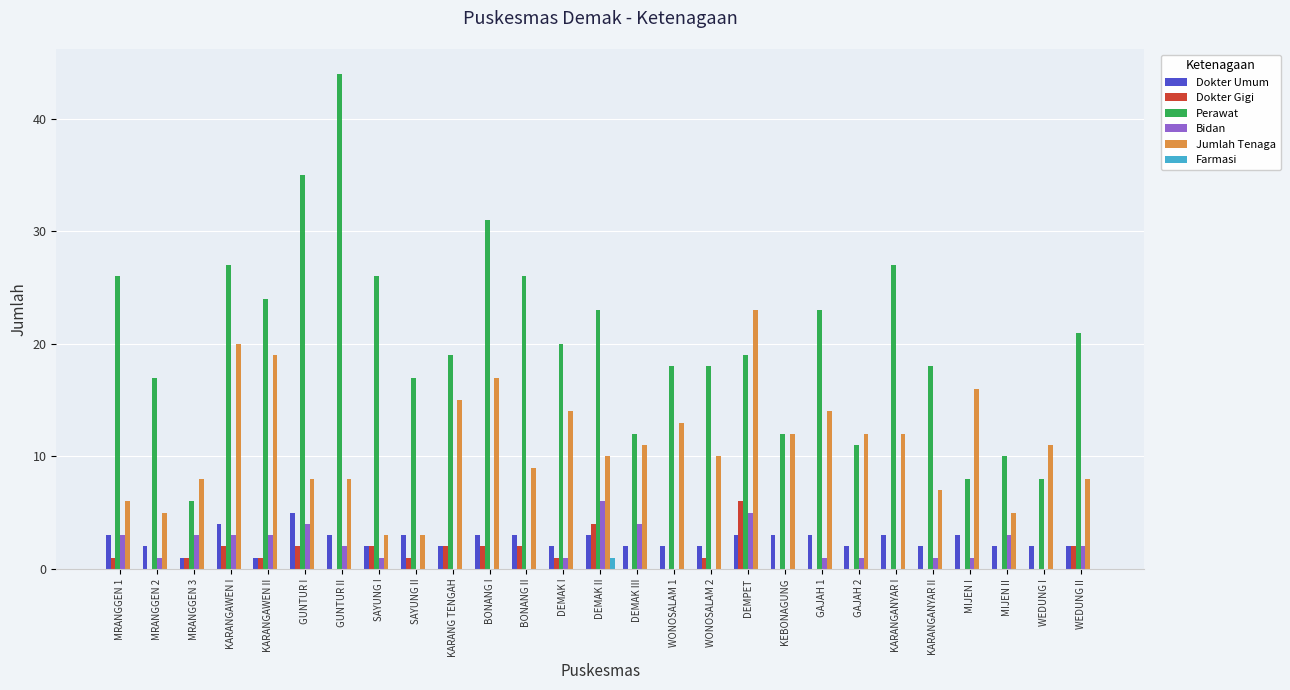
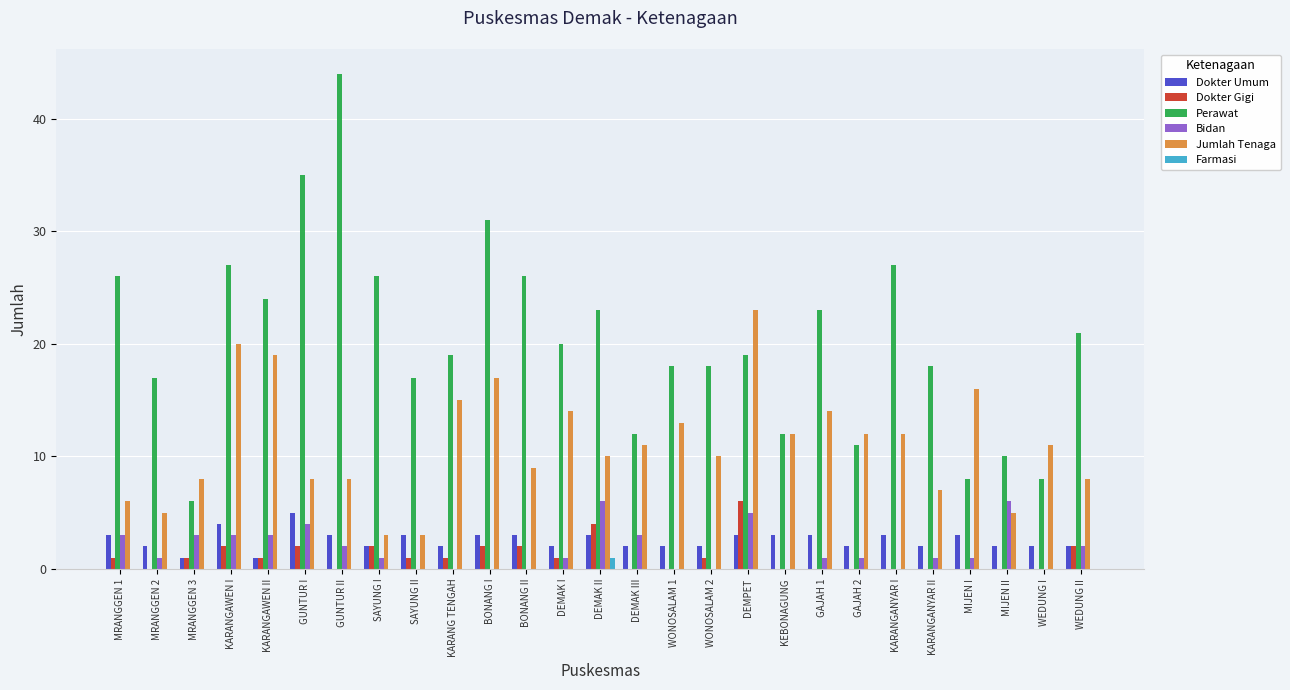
  {
    "Dokter Umum": {
      "MRANGGEN 1": 3,
      "MRANGGEN 2": 2,
      "MRANGGEN 3": 1,
      "KARANGAWEN I": 4,
      "KARANGAWEN II": 1,
      "GUNTUR I": 5,
      "GUNTUR II": 3,
      "SAYUNG I": 2,
      "SAYUNG II": 3,
      "KARANG TENGAH": 2,
      "BONANG I": 3,
      "BONANG II": 3,
      "DEMAK I": 2,
      "DEMAK II": 3,
      "DEMAK III": 2,
      "WONOSALAM 1": 2,
      "WONOSALAM 2": 2,
      "DEMPET": 3,
      "KEBONAGUNG": 3,
      "GAJAH 1": 3,
      "GAJAH 2": 2,
      "KARANGANYAR I": 3,
      "KARANGANYAR II": 2,
      "MIJEN I": 3,
      "MIJEN II": 2,
      "WEDUNG I": 2,
      "WEDUNG II": 2
    },
    "Dokter Gigi": {
      "MRANGGEN 1": 1,
      "MRANGGEN 2": 0,
      "MRANGGEN 3": 1,
      "KARANGAWEN I": 2,
      "KARANGAWEN II": 1,
      "GUNTUR I": 2,
      "GUNTUR II": 0,
      "SAYUNG I": 2,
      "SAYUNG II": 1,
-     "KARANG TENGAH": 2,
+     "KARANG TENGAH": 1,
      "BONANG I": 2,
      "BONANG II": 2,
      "DEMAK I": 1,
      "DEMAK II": 4,
      "DEMAK III": 0,
      "WONOSALAM 1": 0,
      "WONOSALAM 2": 1,
      "DEMPET": 6,
      "KEBONAGUNG": 0,
      "GAJAH 1": 0,
      "GAJAH 2": 0,
      "KARANGANYAR I": 0,
      "KARANGANYAR II": 0,
      "MIJEN I": 0,
      "MIJEN II": 0,
      "WEDUNG I": 0,
      "WEDUNG II": 2
    },
    "Perawat": {
      "MRANGGEN 1": 26,
      "MRANGGEN 2": 17,
      "MRANGGEN 3": 6,
      "KARANGAWEN I": 27,
      "KARANGAWEN II": 24,
      "GUNTUR I": 35,
      "GUNTUR II": 44,
      "SAYUNG I": 26,
      "SAYUNG II": 17,
      "KARANG TENGAH": 19,
      "BONANG I": 31,
      "BONANG II": 26,
      "DEMAK I": 20,
      "DEMAK II": 23,
      "DEMAK III": 12,
      "WONOSALAM 1": 18,
      "WONOSALAM 2": 18,
      "DEMPET": 19,
      "KEBONAGUNG": 12,
      "GAJAH 1": 23,
      "GAJAH 2": 11,
      "KARANGANYAR I": 27,
      "KARANGANYAR II": 18,
      "MIJEN I": 8,
      "MIJEN II": 10,
      "WEDUNG I": 8,
      "WEDUNG II": 21
    },
    "Bidan": {
      "MRANGGEN 1": 3,
      "MRANGGEN 2": 1,
      "MRANGGEN 3": 3,
      "KARANGAWEN I": 3,
      "KARANGAWEN II": 3,
      "GUNTUR I": 4,
      "GUNTUR II": 2,
      "SAYUNG I": 1,
      "SAYUNG II": 0,
      "KARANG TENGAH": 0,
      "BONANG I": 0,
      "BONANG II": 0,
      "DEMAK I": 1,
      "DEMAK II": 6,
-     "DEMAK III": 4,
+     "DEMAK III": 3,
      "WONOSALAM 1": 0,
      "WONOSALAM 2": 0,
      "DEMPET": 5,
      "KEBONAGUNG": 0,
      "GAJAH 1": 1,
      "GAJAH 2": 1,
      "KARANGANYAR I": 0,
      "KARANGANYAR II": 1,
      "MIJEN I": 1,
-     "MIJEN II": 3,
+     "MIJEN II": 6,
      "WEDUNG I": 0,
      "WEDUNG II": 2
    },
    "Jumlah Tenaga": {
      "MRANGGEN 1": 6,
      "MRANGGEN 2": 5,
      "MRANGGEN 3": 8,
      "KARANGAWEN I": 20,
      "KARANGAWEN II": 19,
      "GUNTUR I": 8,
      "GUNTUR II": 8,
      "SAYUNG I": 3,
      "SAYUNG II": 3,
      "KARANG TENGAH": 15,
      "BONANG I": 17,
      "BONANG II": 9,
      "DEMAK I": 14,
      "DEMAK II": 10,
      "DEMAK III": 11,
      "WONOSALAM 1": 13,
      "WONOSALAM 2": 10,
      "DEMPET": 23,
      "KEBONAGUNG": 12,
      "GAJAH 1": 14,
      "GAJAH 2": 12,
      "KARANGANYAR I": 12,
      "KARANGANYAR II": 7,
      "MIJEN I": 16,
      "MIJEN II": 5,
      "WEDUNG I": 11,
      "WEDUNG II": 8
    },
    "Farmasi": {
      "MRANGGEN 1": 0,
      "MRANGGEN 2": 0,
      "MRANGGEN 3": 0,
      "KARANGAWEN I": 0,
      "KARANGAWEN II": 0,
      "GUNTUR I": 0,
      "GUNTUR II": 0,
      "SAYUNG I": 0,
      "SAYUNG II": 0,
      "KARANG TENGAH": 0,
      "BONANG I": 0,
      "BONANG II": 0,
      "DEMAK I": 0,
      "DEMAK II": 1,
      "DEMAK III": 0,
      "WONOSALAM 1": 0,
      "WONOSALAM 2": 0,
      "DEMPET": 0,
      "KEBONAGUNG": 0,
      "GAJAH 1": 0,
      "GAJAH 2": 0,
      "KARANGANYAR I": 0,
      "KARANGANYAR II": 0,
      "MIJEN I": 0,
      "MIJEN II": 0,
      "WEDUNG I": 0,
      "WEDUNG II": 0
    }
  }
